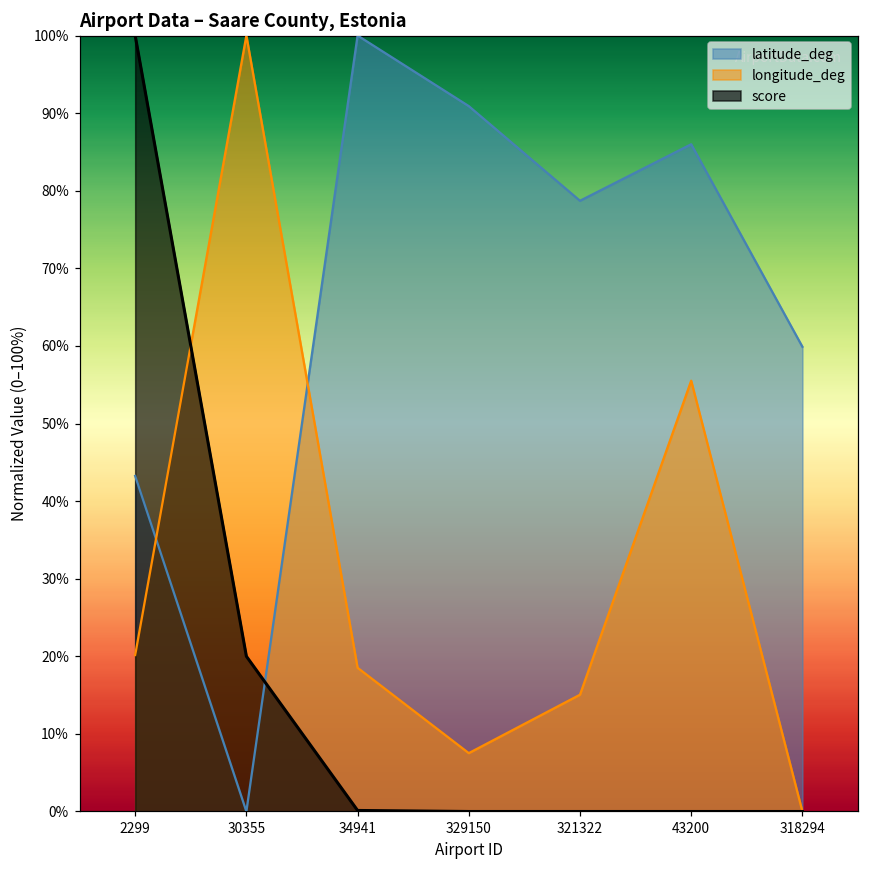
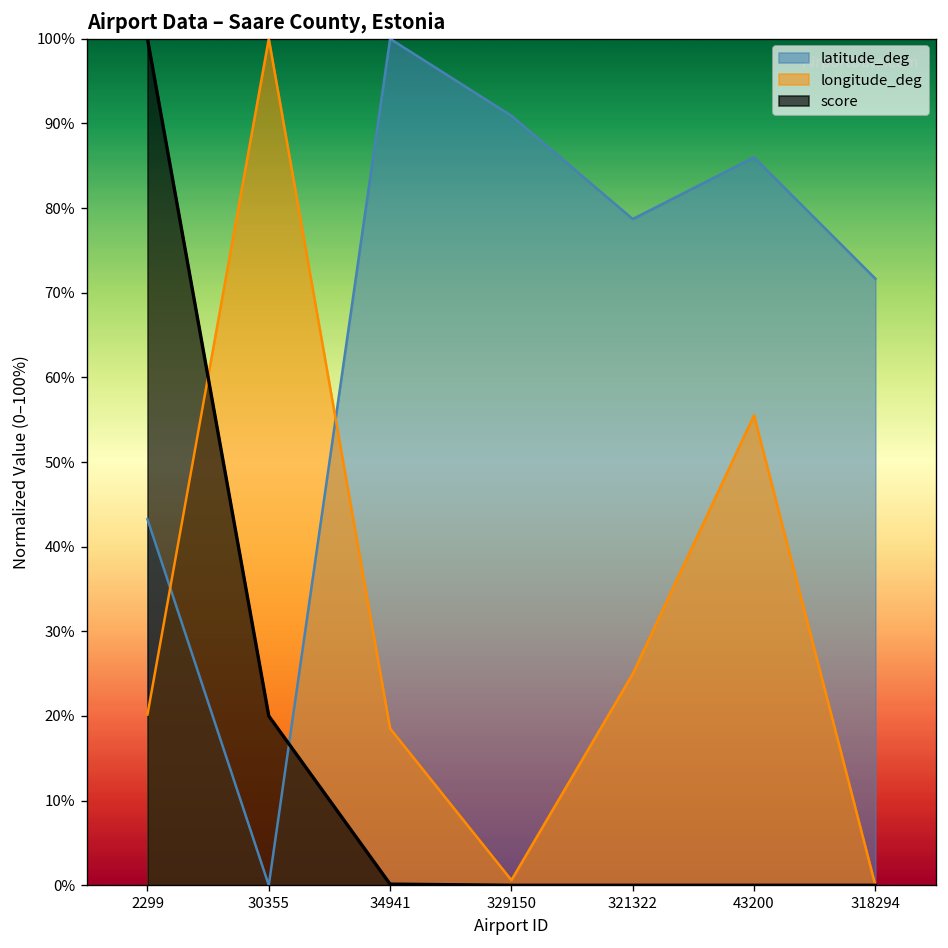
  {
    "latitude_deg": {
      "2299": "43%",
      "30355": "0%",
      "34941": "100%",
      "329150": "91%",
      "321322": "79%",
      "43200": "86%",
-     "318294": "60%"
+     "318294": "72%"
    },
    "longitude_deg": {
      "2299": "20%",
      "30355": "100%",
      "34941": "19%",
-     "329150": "8%",
-     "321322": "15%",
+     "329150": "1%",
+     "321322": "25%",
      "43200": "56%"
    },
    "score": {
      "2299": "100%",
      "30355": "20%",
      "34941": "0%",
      "329150": "0%",
      "321322": "0%",
      "43200": "0%"
    }
  }
